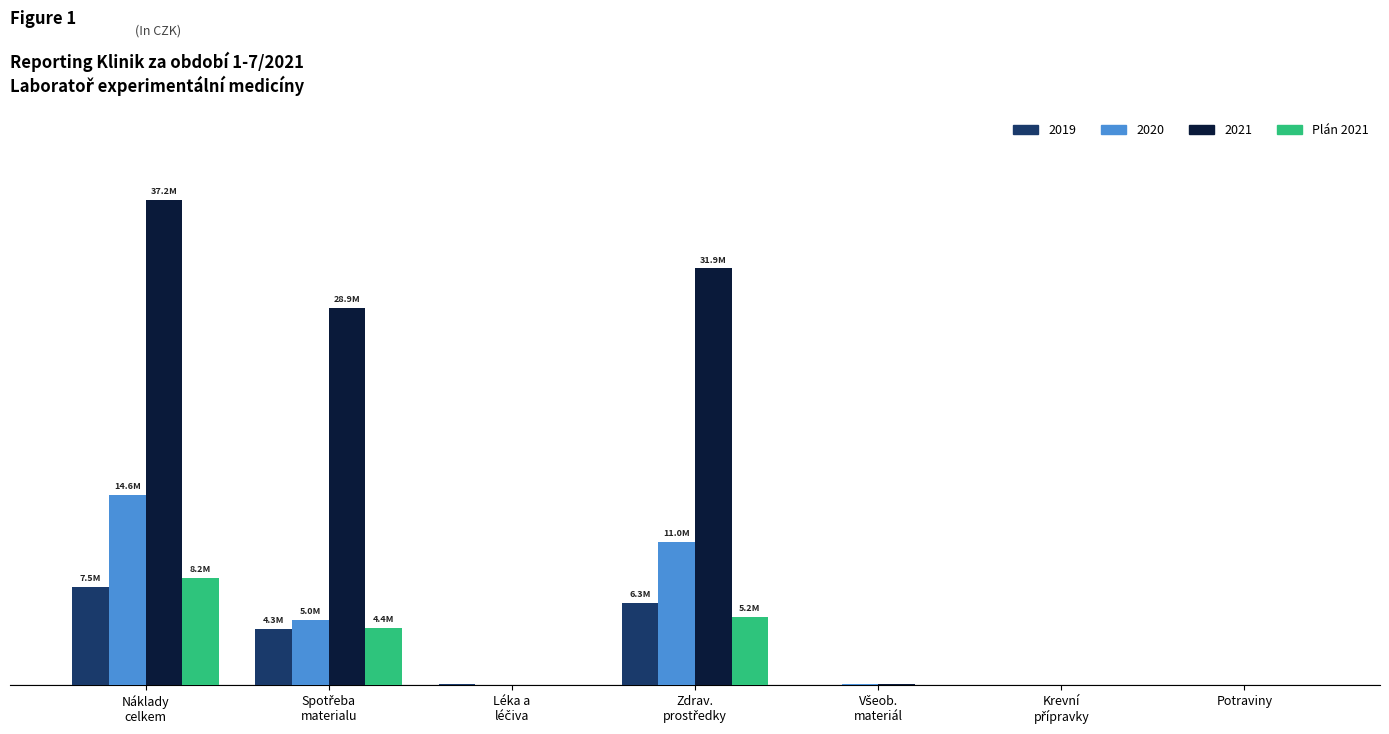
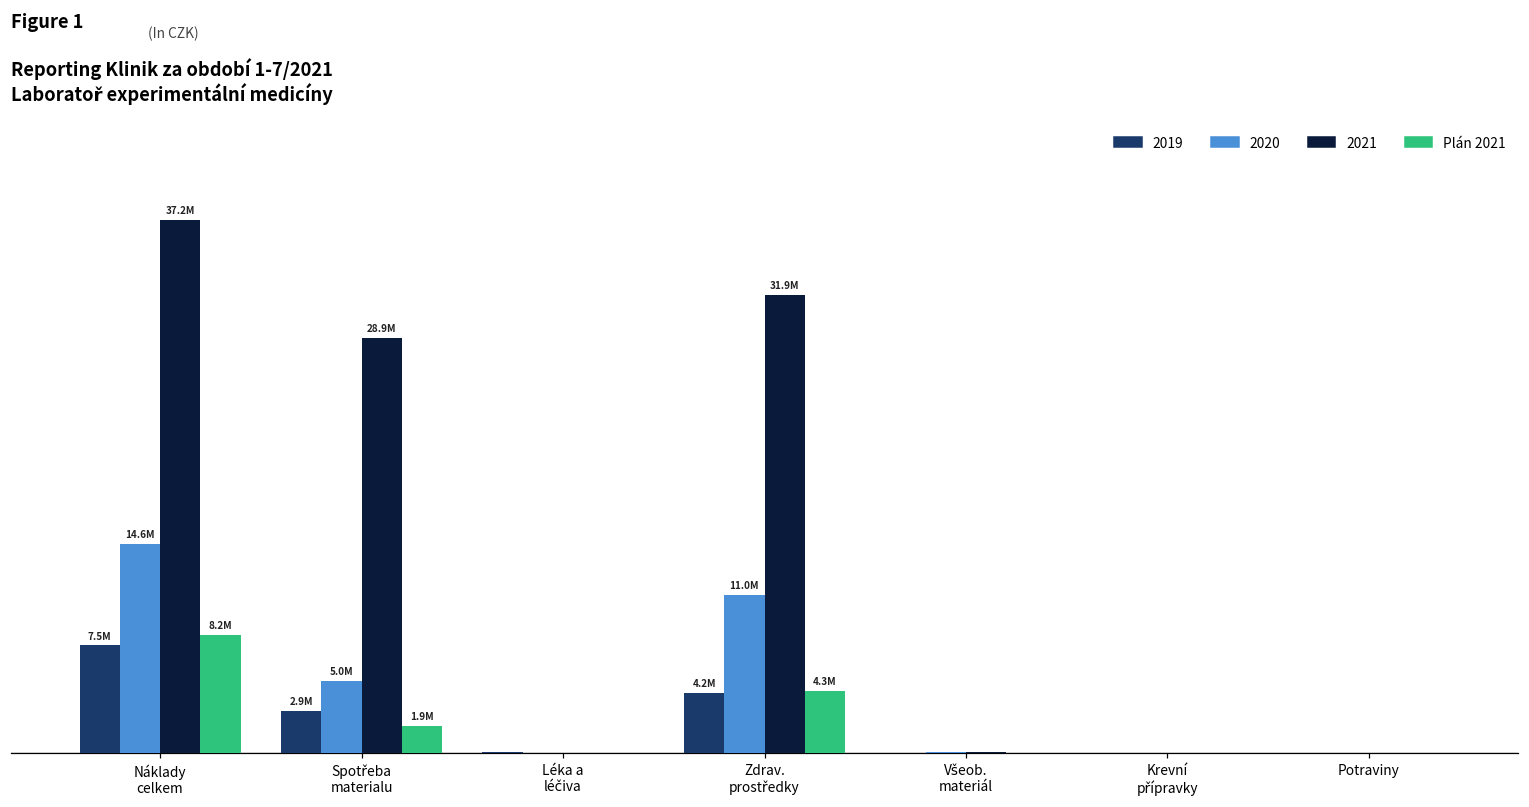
  {
    "2019": {
      "Náklady celkem": "7.5M",
-     "Spotřeba materialu": "4.3M",
-     "Zdrav. prostředky": "6.3M"
+     "Spotřeba materialu": "2.9M",
+     "Zdrav. prostředky": "4.2M"
    },
    "2020": {
      "Náklady celkem": "14.6M",
      "Spotřeba materialu": "5.0M",
      "Zdrav. prostředky": "11.0M"
    },
    "2021": {
      "Náklady celkem": "37.2M",
      "Spotřeba materialu": "28.9M",
      "Zdrav. prostředky": "31.9M"
    },
    "Plán 2021": {
      "Náklady celkem": "8.2M",
-     "Spotřeba materialu": "4.4M",
-     "Zdrav. prostředky": "5.2M"
+     "Spotřeba materialu": "1.9M",
+     "Zdrav. prostředky": "4.3M"
    }
  }
